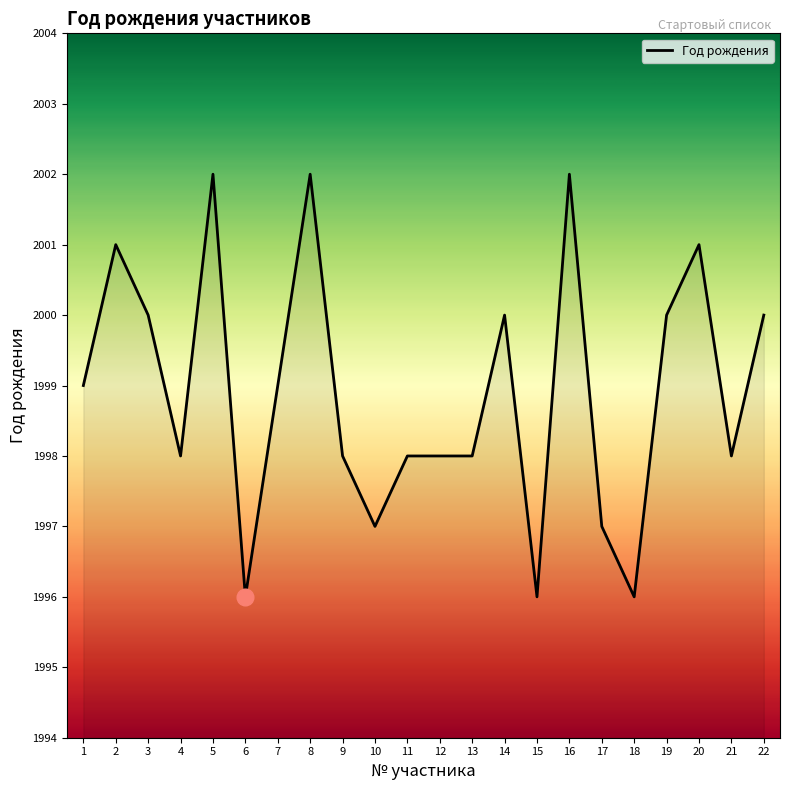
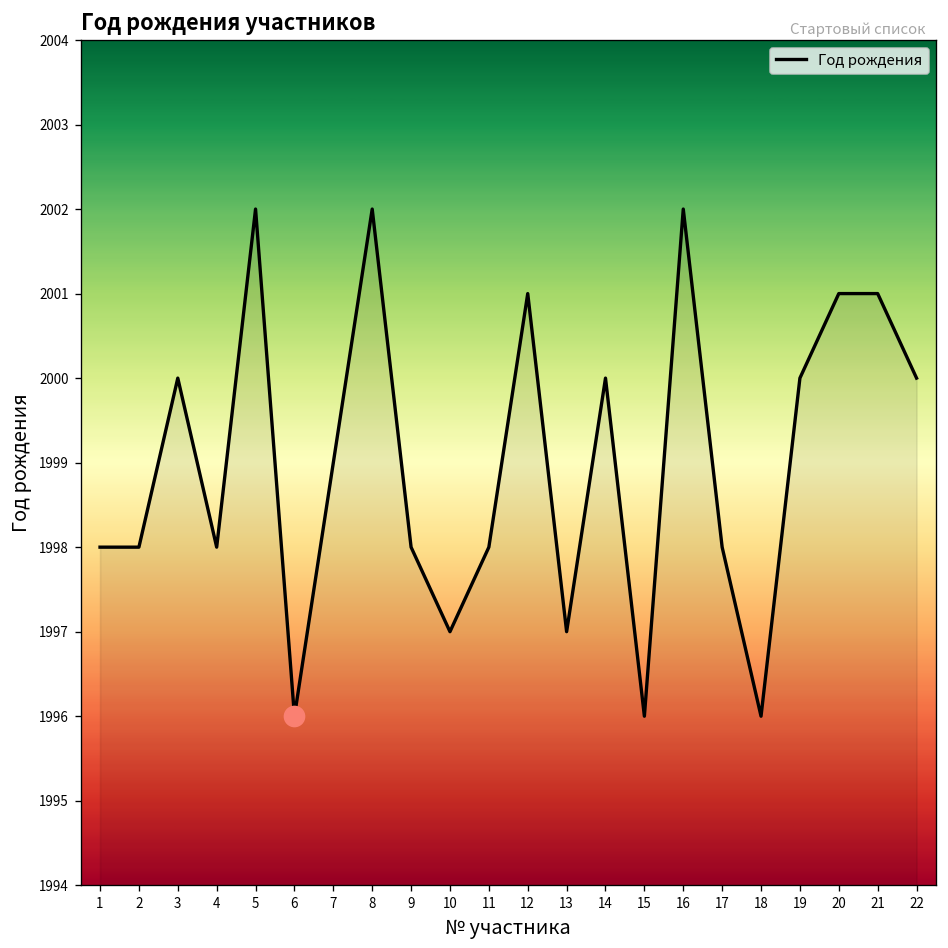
  {
    "Год рождения": {
-     "1": 1999,
-     "2": 2001,
+     "1": 1998,
+     "2": 1998,
      "3": 2000,
      "4": 1998,
      "5": 2002,
      "7": 1999,
      "8": 2002,
      "9": 1998,
      "10": 1997,
      "11": 1998,
-     "12": 1998,
-     "13": 1998,
+     "12": 2001,
+     "13": 1997,
      "14": 2000,
      "15": 1996,
      "16": 2002,
-     "17": 1997,
+     "17": 1998,
      "18": 1996,
      "19": 2000,
      "20": 2001,
-     "21": 1998,
+     "21": 2001,
      "22": 2000
    }
  }
